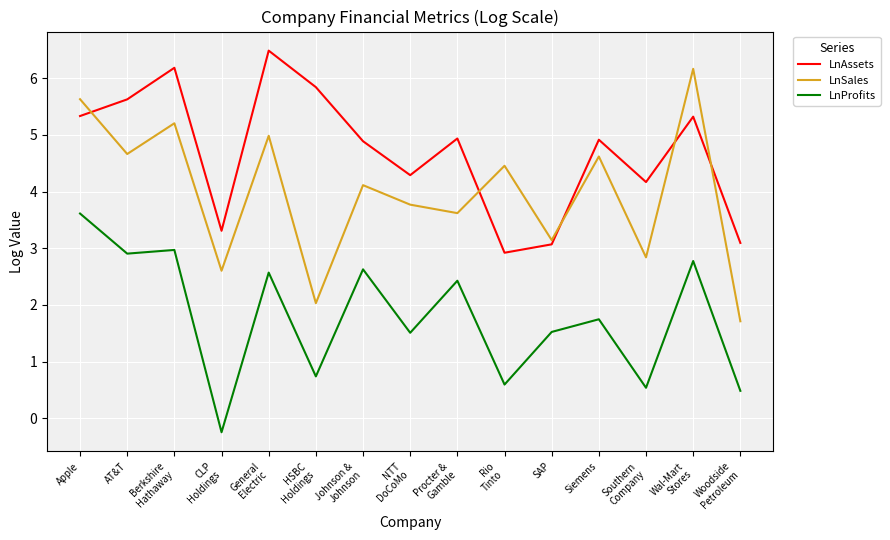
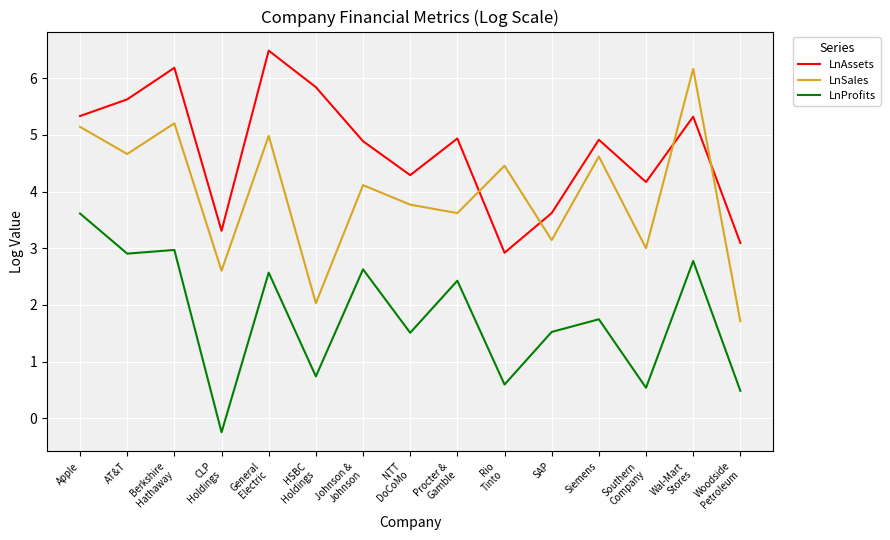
  {
    "LnAssets": {
      "Apple": 5.3,
      "AT&T": 5.6,
      "Berkshire Hathaway": 6.2,
      "CLP Holdings": 3.3,
      "General Electric": 6.5,
      "HSBC Holdings": 5.8,
      "Johnson & Johnson": 4.9,
      "NTT DoCoMo": 4.3,
      "Procter & Gamble": 4.9,
      "Rio Tinto": 2.9,
-     "SAP": 3.1,
+     "SAP": 3.6,
      "Siemens": 4.9,
      "Southern Company": 4.2,
      "Wal-Mart Stores": 5.3,
      "Woodside Petroleum": 3.1
    },
    "LnSales": {
-     "Apple": 5.6,
+     "Apple": 5.1,
      "AT&T": 4.7,
      "Berkshire Hathaway": 5.2,
      "CLP Holdings": 2.6,
      "General Electric": 5.0,
      "HSBC Holdings": 2.0,
      "Johnson & Johnson": 4.1,
      "NTT DoCoMo": 3.8,
      "Procter & Gamble": 3.6,
      "Rio Tinto": 4.5,
      "SAP": 3.1,
      "Siemens": 4.6,
-     "Southern Company": 2.8,
+     "Southern Company": 3.0,
      "Wal-Mart Stores": 6.2,
      "Woodside Petroleum": 1.7
    },
    "LnProfits": {
      "Apple": 3.6,
      "AT&T": 2.9,
      "Berkshire Hathaway": 3.0,
      "CLP Holdings": -0.2,
      "General Electric": 2.6,
      "HSBC Holdings": 0.7,
      "Johnson & Johnson": 2.6,
      "NTT DoCoMo": 1.5,
      "Procter & Gamble": 2.4,
      "Rio Tinto": 0.6,
      "SAP": 1.5,
      "Siemens": 1.7,
      "Southern Company": 0.5,
      "Wal-Mart Stores": 2.8,
      "Woodside Petroleum": 0.5
    }
  }
